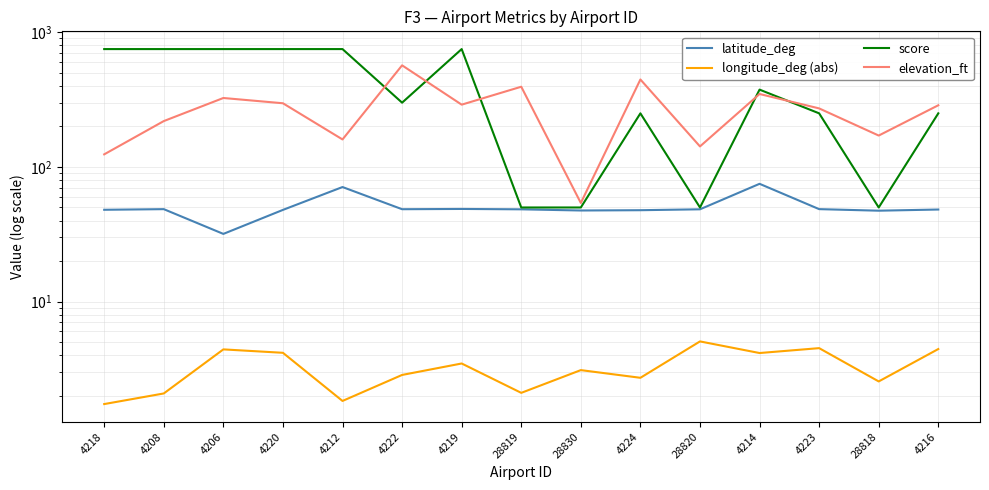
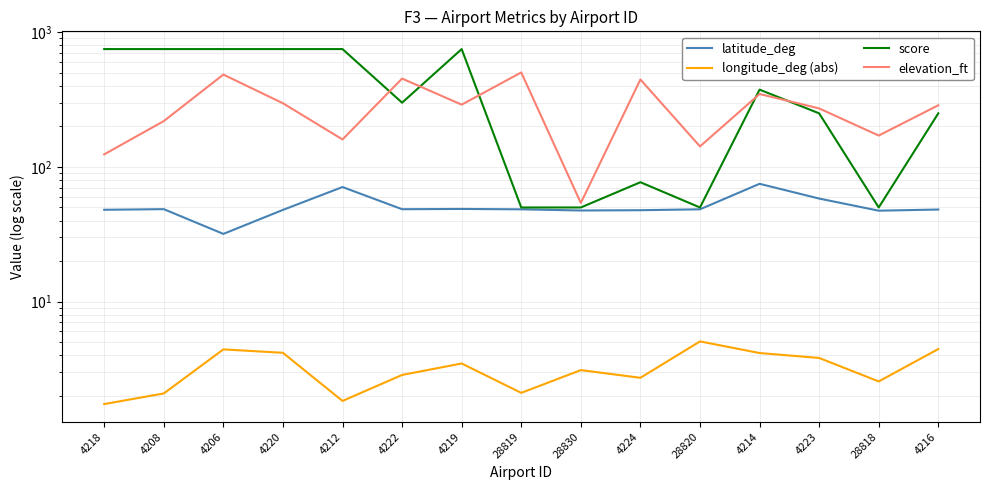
  {
    "latitude_deg": {
      "4218": 48,
      "4208": 49,
      "4206": 32,
      "4220": 48,
      "4212": 70,
      "4222": 49,
      "4219": 49,
      "28830": 47,
      "4224": 48,
      "4214": 70,
-     "4223": 49,
+     "4223": 58,
      "28818": 47,
      "4216": 48
    },
    "longitude_deg (abs)": {
      "4218": 1.7,
      "4208": 2.1,
      "4206": 4.4,
      "4220": 4.2,
      "4212": 1.8,
      "4222": 2.9,
      "4219": 3.5,
      "28819": 2.1,
      "28830": 3.1,
      "4224": 2.7,
      "28820": 5.1,
      "4214": 4.2,
-     "4223": 4.5,
+     "4223": 3.8,
      "28818": 2.6,
      "4216": 4.4
    },
    "score": {
      "4218": 800,
      "4208": 800,
      "4206": 800,
      "4220": 800,
      "4212": 800,
      "4222": 300,
      "4219": 800,
      "28830": 50,
-     "4224": 250,
+     "4224": 80,
      "4214": 380,
      "4223": 250,
      "28818": 50,
      "4216": 250
    },
    "elevation_ft": {
      "4218": 120,
      "4208": 220,
-     "4206": 330,
+     "4206": 490,
      "4220": 300,
      "4212": 160,
-     "4222": 570,
+     "4222": 450,
      "4219": 290,
-     "28819": 390,
+     "28819": 500,
      "28830": 54,
      "4224": 450,
      "28820": 140,
      "4214": 350,
      "4223": 270,
      "28818": 170,
      "4216": 290
    }
  }
